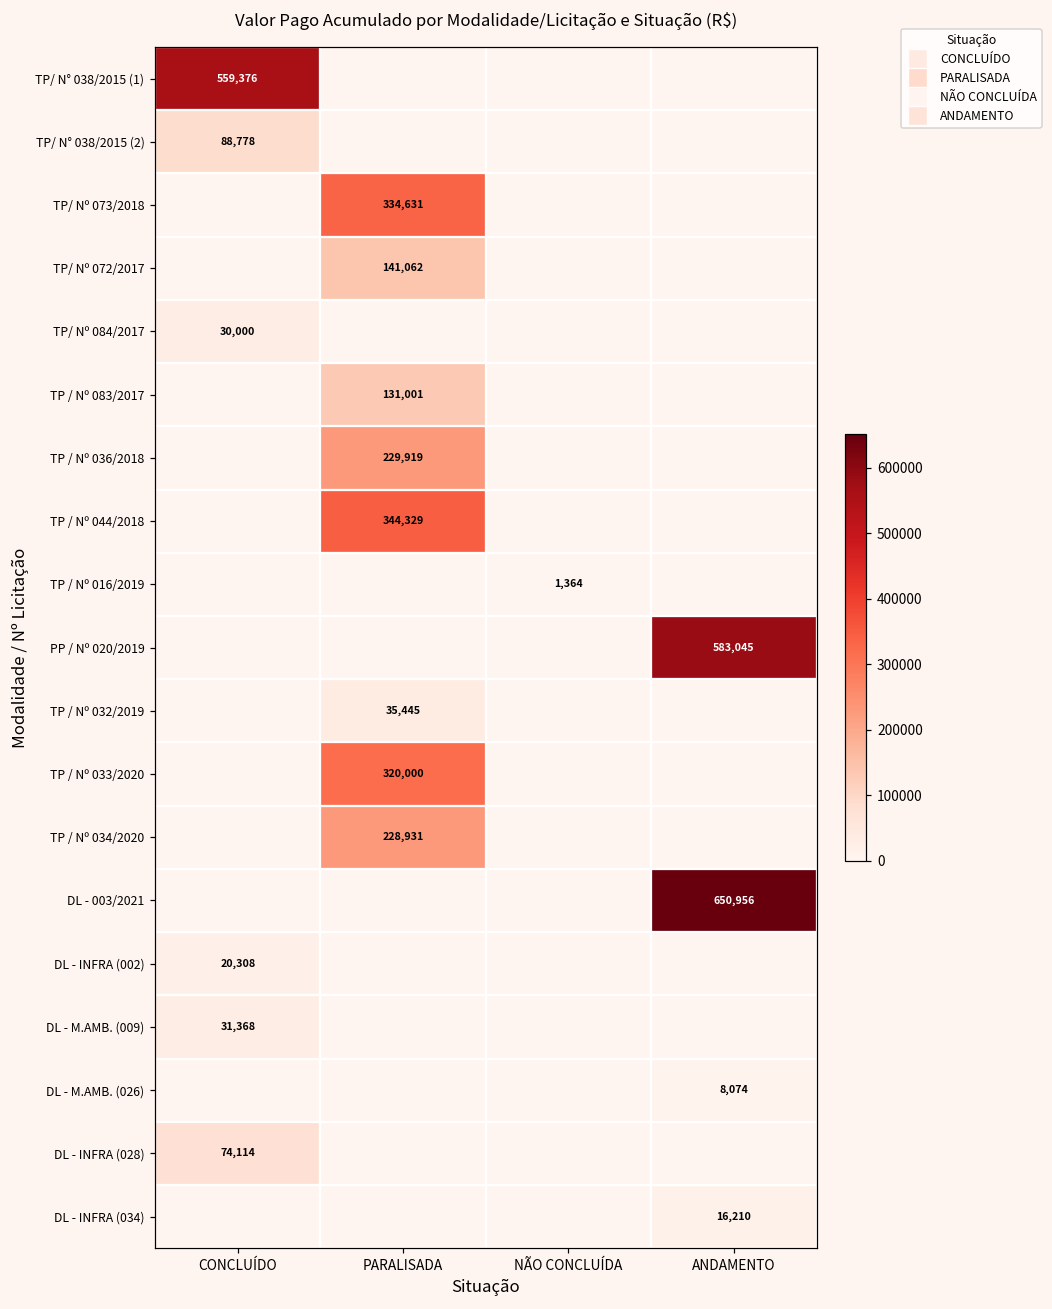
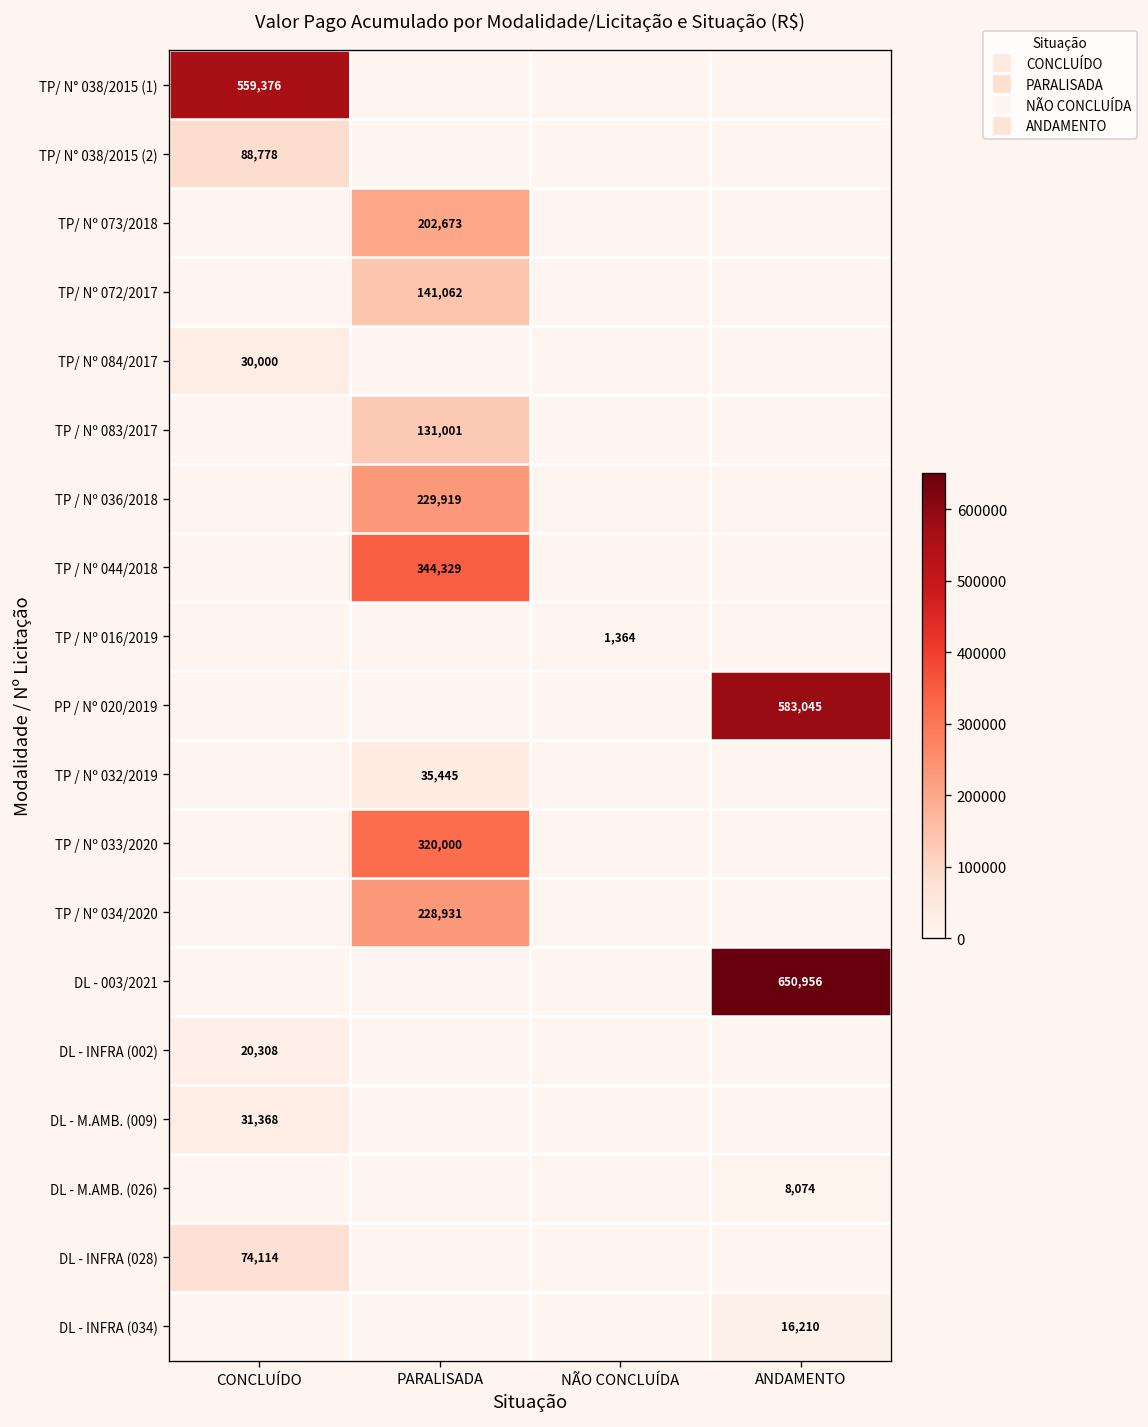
  {
    "TP/ N° 038/2015 (1)": {
      "CONCLUÍDO": "559,376"
    },
    "TP/ N° 038/2015 (2)": {
      "CONCLUÍDO": "88,778"
    },
    "TP/ Nº 073/2018": {
-     "PARALISADA": "334,631"
+     "PARALISADA": "202,673"
    },
    "TP/ Nº 072/2017": {
      "PARALISADA": "141,062"
    },
    "TP/ Nº 084/2017": {
      "CONCLUÍDO": "30,000"
    },
    "TP / Nº 083/2017": {
      "PARALISADA": "131,001"
    },
    "TP / Nº 036/2018": {
      "PARALISADA": "229,919"
    },
    "TP / Nº 044/2018": {
      "PARALISADA": "344,329"
    },
    "TP / Nº 016/2019": {
      "NÃO CONCLUÍDA": "1,364"
    },
    "PP / Nº 020/2019": {
      "ANDAMENTO": "583,045"
    },
    "TP / Nº 032/2019": {
      "PARALISADA": "35,445"
    },
    "TP / Nº 033/2020": {
      "PARALISADA": "320,000"
    },
    "TP / Nº 034/2020": {
      "PARALISADA": "228,931"
    },
    "DL - 003/2021": {
      "ANDAMENTO": "650,956"
    },
    "DL - INFRA (002)": {
      "CONCLUÍDO": "20,308"
    },
    "DL - M.AMB. (009)": {
      "CONCLUÍDO": "31,368"
    },
    "DL - M.AMB. (026)": {
      "ANDAMENTO": "8,074"
    },
    "DL - INFRA (028)": {
      "CONCLUÍDO": "74,114"
    },
    "DL - INFRA (034)": {
      "ANDAMENTO": "16,210"
    }
  }
